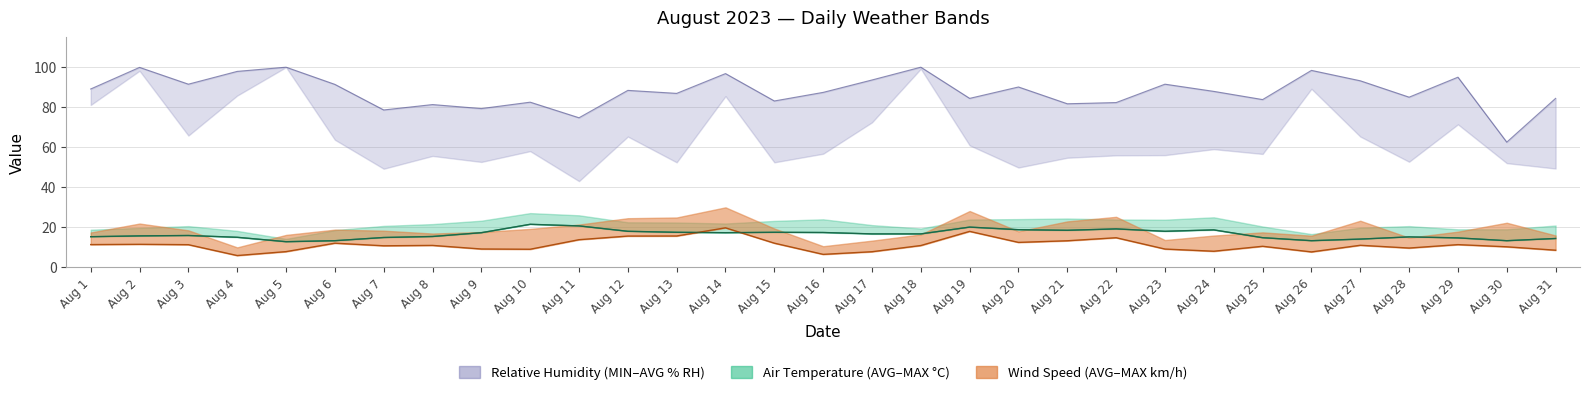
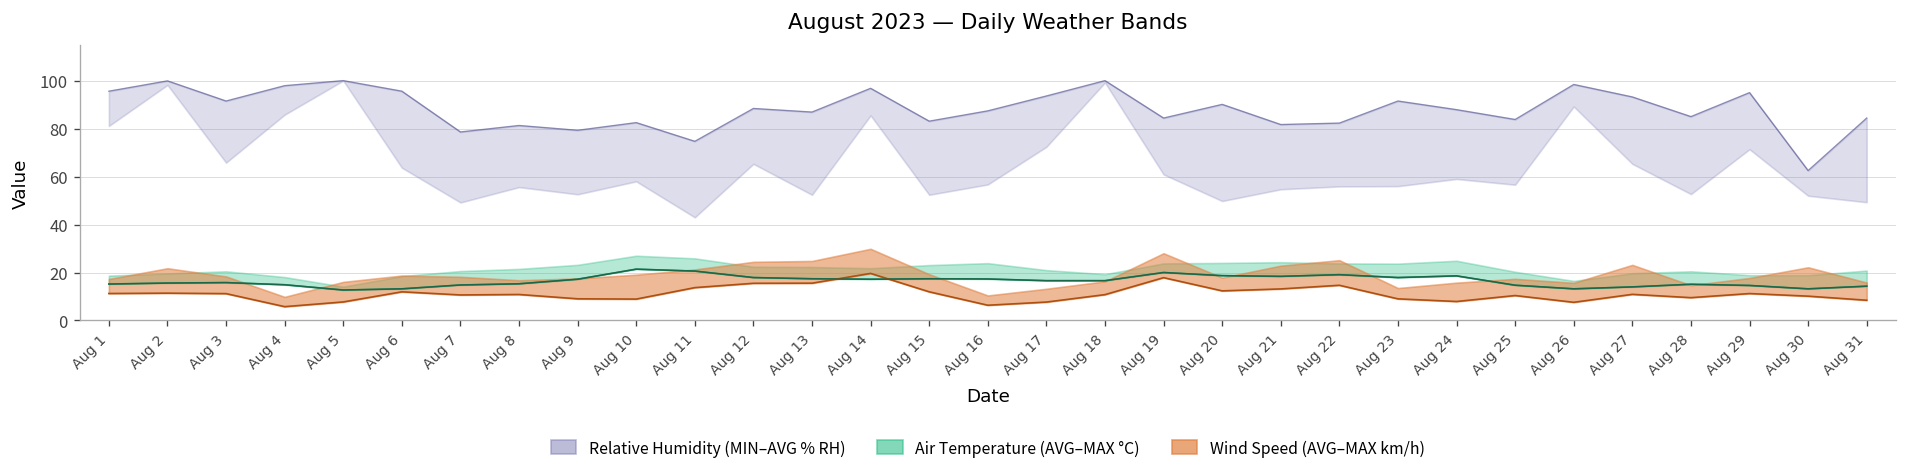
  {
    "Relative Humidity (MIN–AVG % RH)": {
-     "Aug 1": 89,
+     "Aug 1": 96,
      "Aug 2": 100,
      "Aug 3": 92,
      "Aug 4": 98,
      "Aug 5": 100,
-     "Aug 6": 91,
+     "Aug 6": 96,
      "Aug 7": 79,
      "Aug 8": 81,
      "Aug 9": 79,
      "Aug 10": 83,
      "Aug 11": 75,
      "Aug 12": 88,
      "Aug 13": 87,
      "Aug 14": 97,
      "Aug 15": 83,
      "Aug 16": 87,
      "Aug 17": 94,
      "Aug 18": 100,
      "Aug 19": 84,
      "Aug 20": 90,
      "Aug 21": 82,
      "Aug 22": 82,
      "Aug 23": 92,
      "Aug 24": 88,
      "Aug 25": 84,
      "Aug 26": 98,
      "Aug 27": 93,
      "Aug 28": 85,
      "Aug 29": 95,
      "Aug 30": 63,
      "Aug 31": 84
    }
  }
